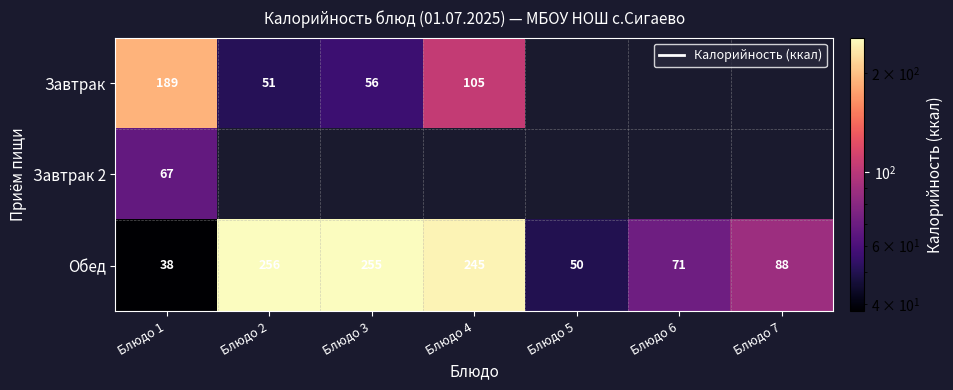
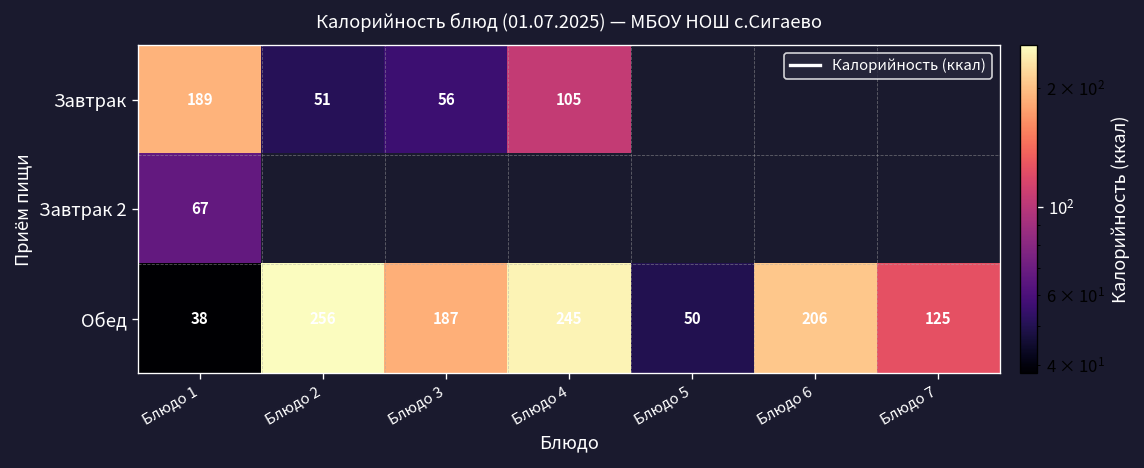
  {
    "Завтрак": {
      "Блюдо 1": 189,
      "Блюдо 2": 51,
      "Блюдо 3": 56,
      "Блюдо 4": 105
    },
    "Завтрак 2": {
      "Блюдо 1": 67
    },
    "Обед": {
      "Блюдо 1": 38,
      "Блюдо 2": 256,
-     "Блюдо 3": 255,
+     "Блюдо 3": 187,
      "Блюдо 4": 245,
      "Блюдо 5": 50,
-     "Блюдо 6": 71,
-     "Блюдо 7": 88
+     "Блюдо 6": 206,
+     "Блюдо 7": 125
    }
  }
